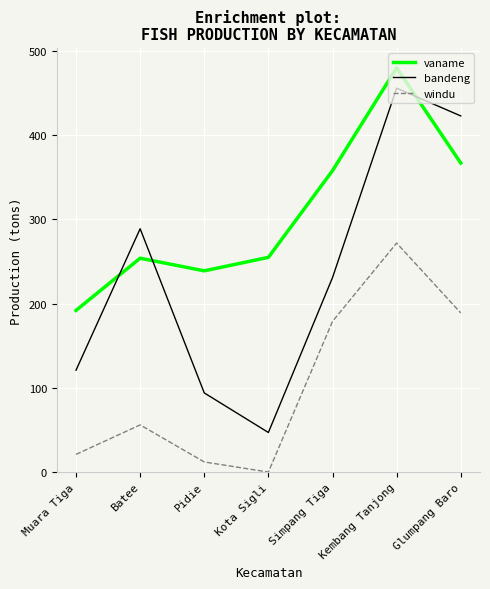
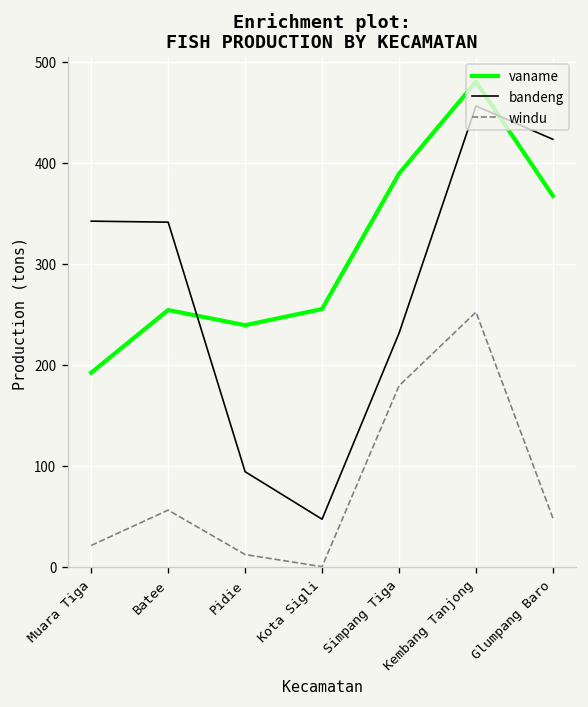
  {
    "vaname": {
      "Muara Tiga": 190,
      "Batee": 250,
      "Pidie": 240,
      "Kota Sigli": 260,
-     "Simpang Tiga": 360,
+     "Simpang Tiga": 390,
      "Glumpang Baro": 370
    },
    "bandeng": {
-     "Muara Tiga": 120,
-     "Batee": 290,
+     "Muara Tiga": 340,
+     "Batee": 340,
      "Pidie": 90,
      "Kota Sigli": 50,
      "Simpang Tiga": 230,
      "Glumpang Baro": 420
    },
    "windu": {
      "Muara Tiga": 20,
      "Batee": 60,
      "Pidie": 10,
      "Kota Sigli": 0,
      "Simpang Tiga": 180,
-     "Kembang Tanjong": 270,
-     "Glumpang Baro": 190
+     "Kembang Tanjong": 250,
+     "Glumpang Baro": 50
    }
  }
